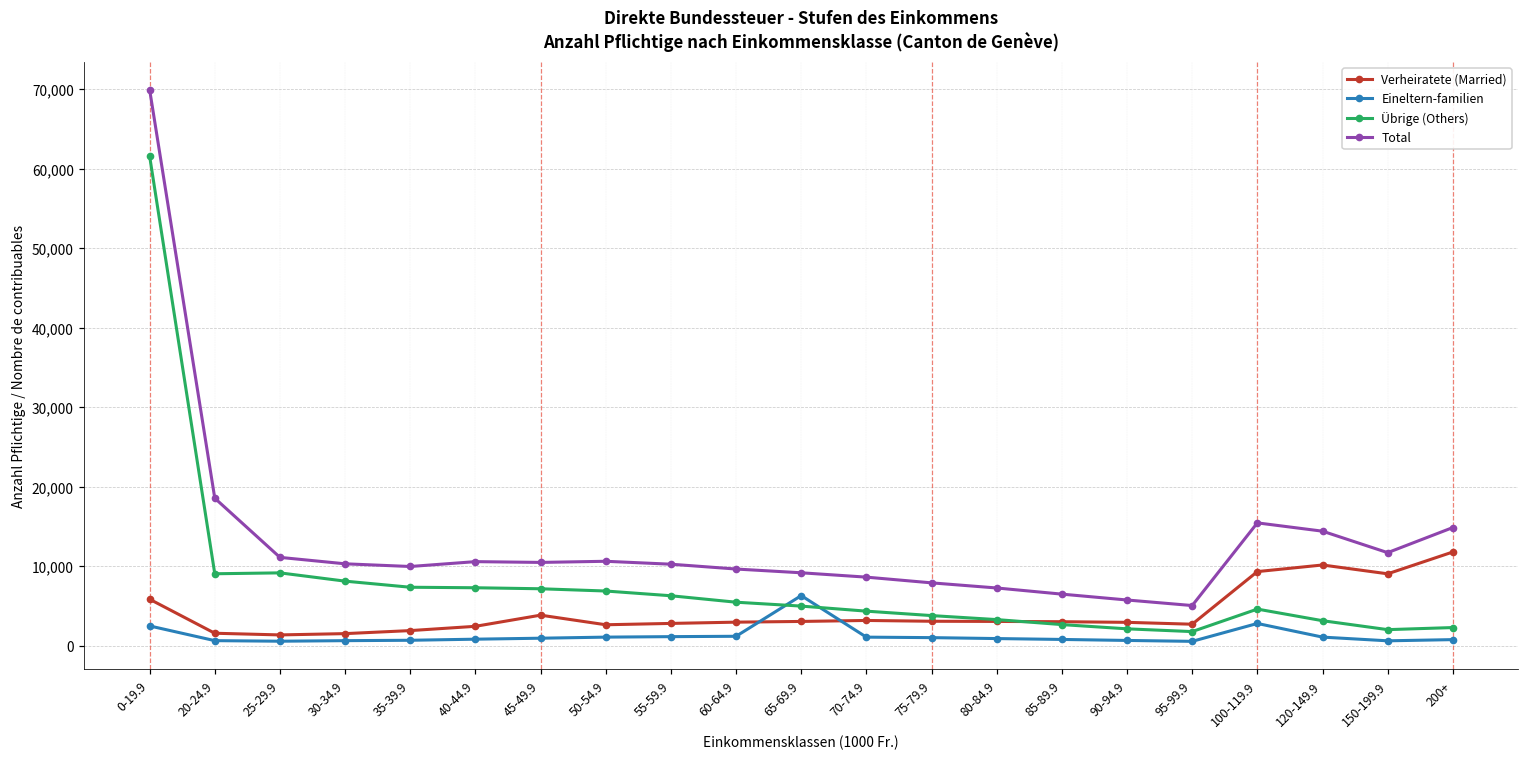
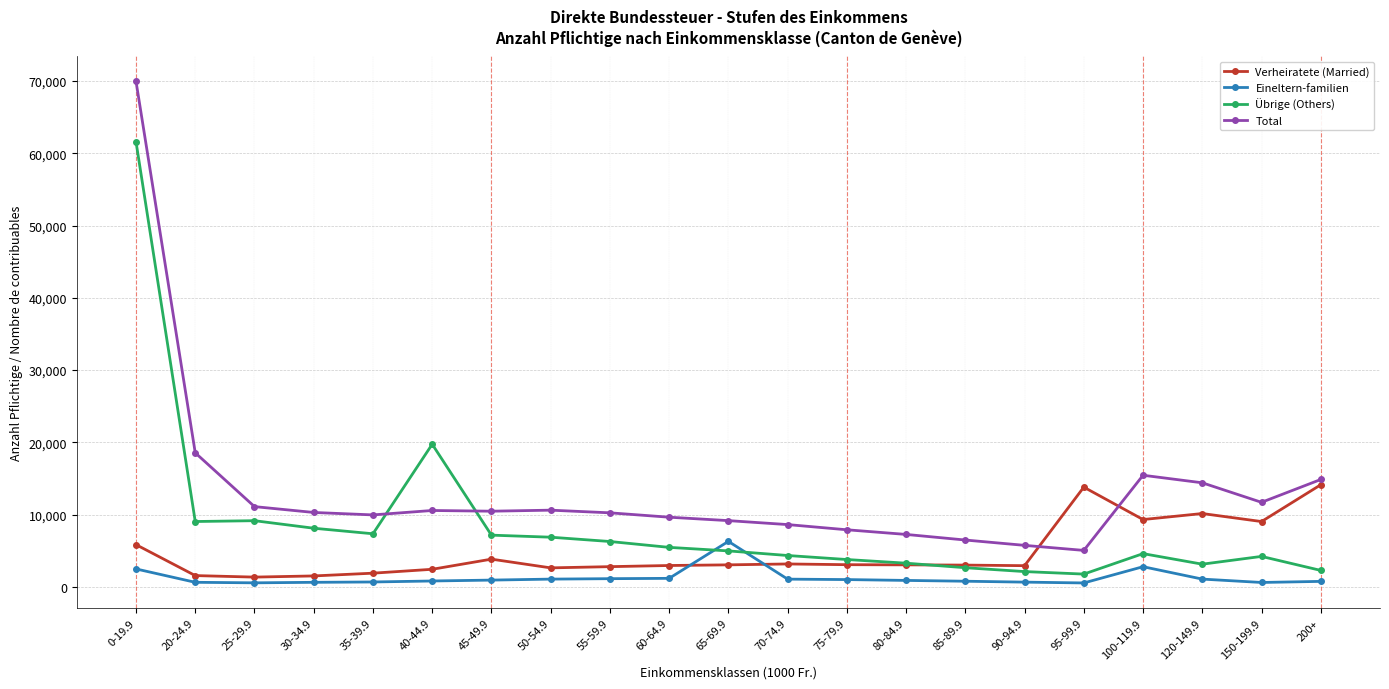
  {
    "Verheiratete (Married)": {
      "0-19.9": "6,000",
      "20-24.9": "2,000",
      "25-29.9": "1,000",
      "30-34.9": "2,000",
      "35-39.9": "2,000",
      "40-44.9": "2,000",
      "45-49.9": "4,000",
      "50-54.9": "3,000",
      "55-59.9": "3,000",
      "60-64.9": "3,000",
      "65-69.9": "3,000",
      "70-74.9": "3,000",
      "75-79.9": "3,000",
      "85-89.9": "3,000",
      "90-94.9": "3,000",
-     "95-99.9": "3,000",
+     "95-99.9": "14,000",
      "100-119.9": "9,000",
      "120-149.9": "10,000",
      "150-199.9": "9,000",
-     "200+": "12,000"
+     "200+": "14,000"
    },
    "Eineltern-familien": {
      "0-19.9": "3,000",
      "20-24.9": "1,000",
      "25-29.9": "1,000",
      "30-34.9": "1,000",
      "35-39.9": "1,000",
      "40-44.9": "1,000",
      "45-49.9": "1,000",
      "50-54.9": "1,000",
      "55-59.9": "1,000",
      "60-64.9": "1,000",
      "65-69.9": "6,000",
      "70-74.9": "1,000",
      "75-79.9": "1,000",
      "80-84.9": "1,000",
      "85-89.9": "1,000",
      "90-94.9": "1,000",
      "95-99.9": "1,000",
      "100-119.9": "3,000",
      "120-149.9": "1,000",
      "150-199.9": "1,000",
      "200+": "1,000"
    },
    "Übrige (Others)": {
      "0-19.9": "62,000",
      "20-24.9": "9,000",
      "25-29.9": "9,000",
      "30-34.9": "8,000",
      "35-39.9": "7,000",
-     "40-44.9": "7,000",
+     "40-44.9": "20,000",
      "45-49.9": "7,000",
      "50-54.9": "7,000",
      "55-59.9": "6,000",
      "60-64.9": "5,000",
      "65-69.9": "5,000",
      "70-74.9": "4,000",
      "75-79.9": "4,000",
      "85-89.9": "3,000",
      "90-94.9": "2,000",
      "95-99.9": "2,000",
      "100-119.9": "5,000",
      "120-149.9": "3,000",
-     "150-199.9": "2,000",
+     "150-199.9": "4,000",
      "200+": "2,000"
    },
    "Total": {
      "0-19.9": "70,000",
      "20-24.9": "19,000",
      "25-29.9": "11,000",
      "30-34.9": "10,000",
      "35-39.9": "10,000",
      "40-44.9": "11,000",
      "45-49.9": "10,000",
      "50-54.9": "11,000",
      "55-59.9": "10,000",
      "60-64.9": "10,000",
      "65-69.9": "9,000",
      "70-74.9": "9,000",
      "75-79.9": "8,000",
      "80-84.9": "7,000",
      "85-89.9": "6,000",
      "90-94.9": "6,000",
      "95-99.9": "5,000",
      "100-119.9": "15,000",
      "120-149.9": "14,000",
      "150-199.9": "12,000",
      "200+": "15,000"
    }
  }
